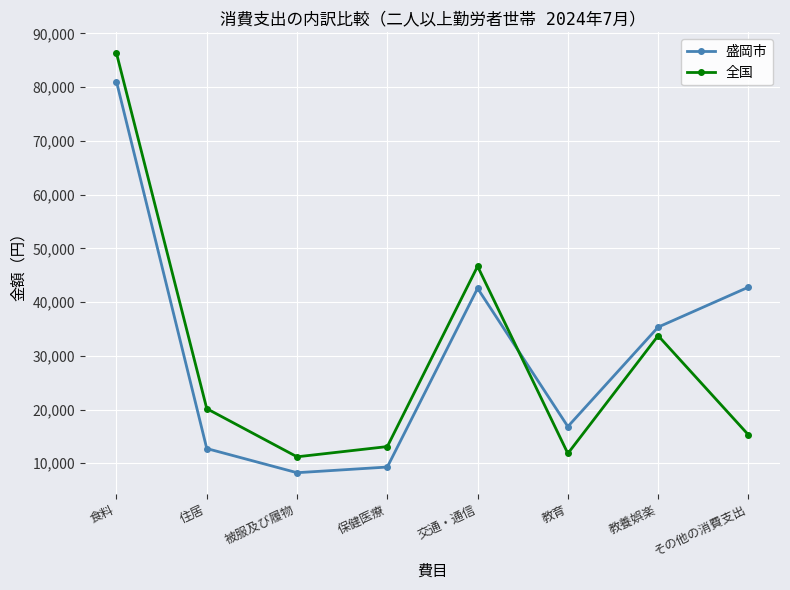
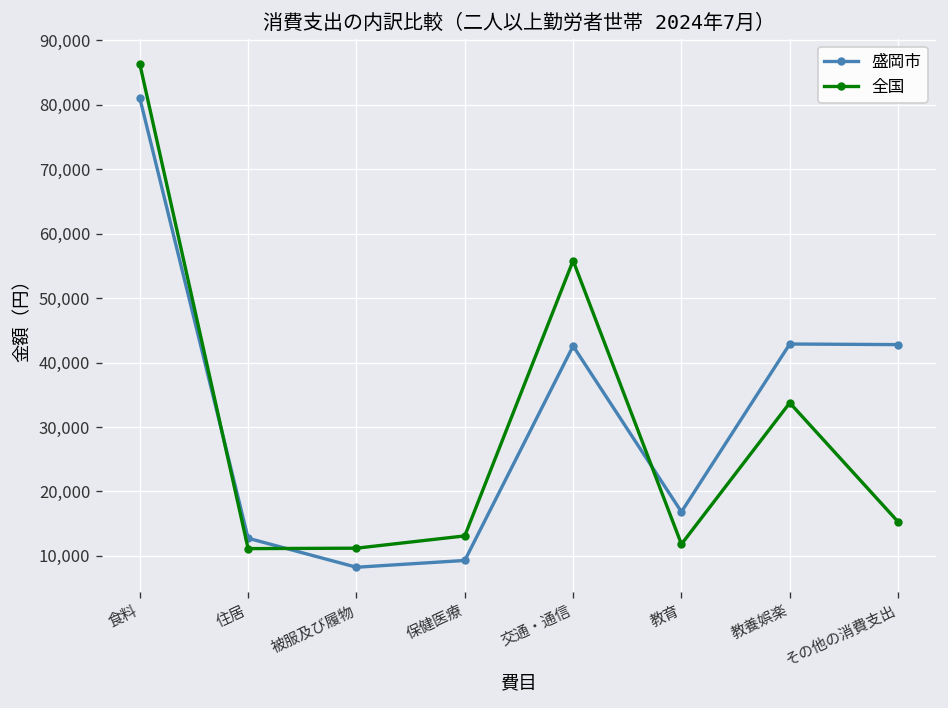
  {
    "盛岡市": {
      "食料": "81,000",
      "住居": "13,000",
      "被服及び履物": "8,000",
      "保健医療": "9,000",
      "交通・通信": "43,000",
      "教育": "17,000",
-     "教養娯楽": "35,000",
+     "教養娯楽": "43,000",
      "その他の消費支出": "43,000"
    },
    "全国": {
      "食料": "86,000",
-     "住居": "20,000",
+     "住居": "11,000",
      "被服及び履物": "11,000",
      "保健医療": "13,000",
-     "交通・通信": "47,000",
+     "交通・通信": "56,000",
      "教育": "12,000",
      "教養娯楽": "34,000",
      "その他の消費支出": "15,000"
    }
  }
